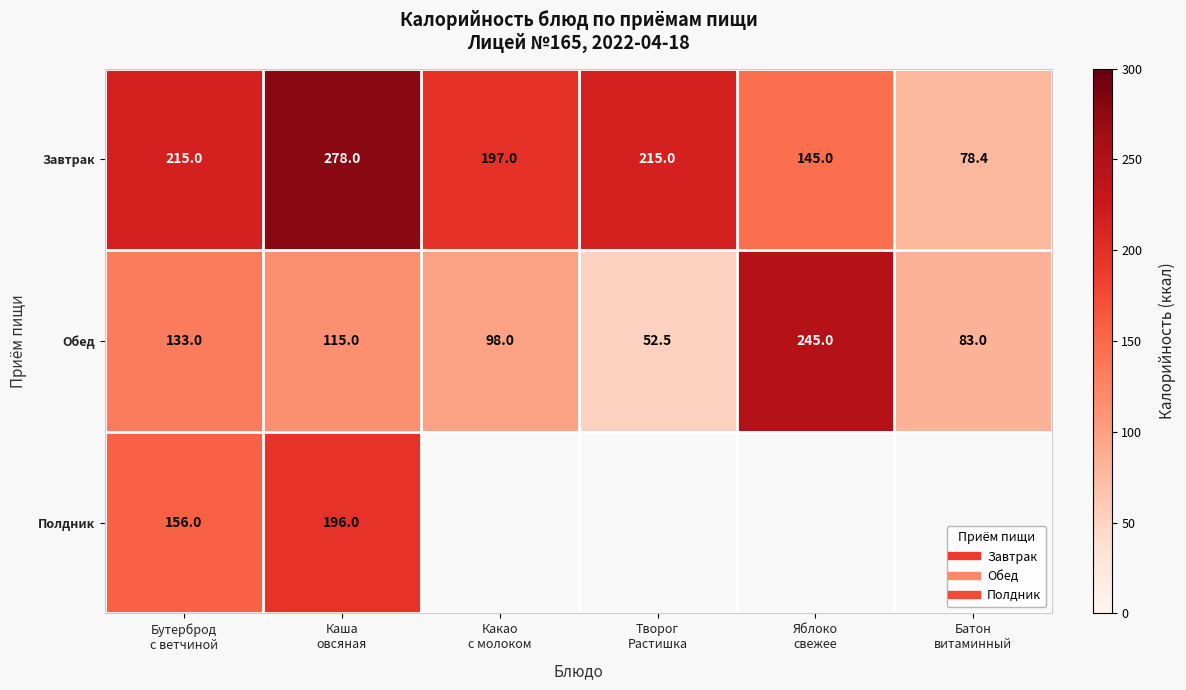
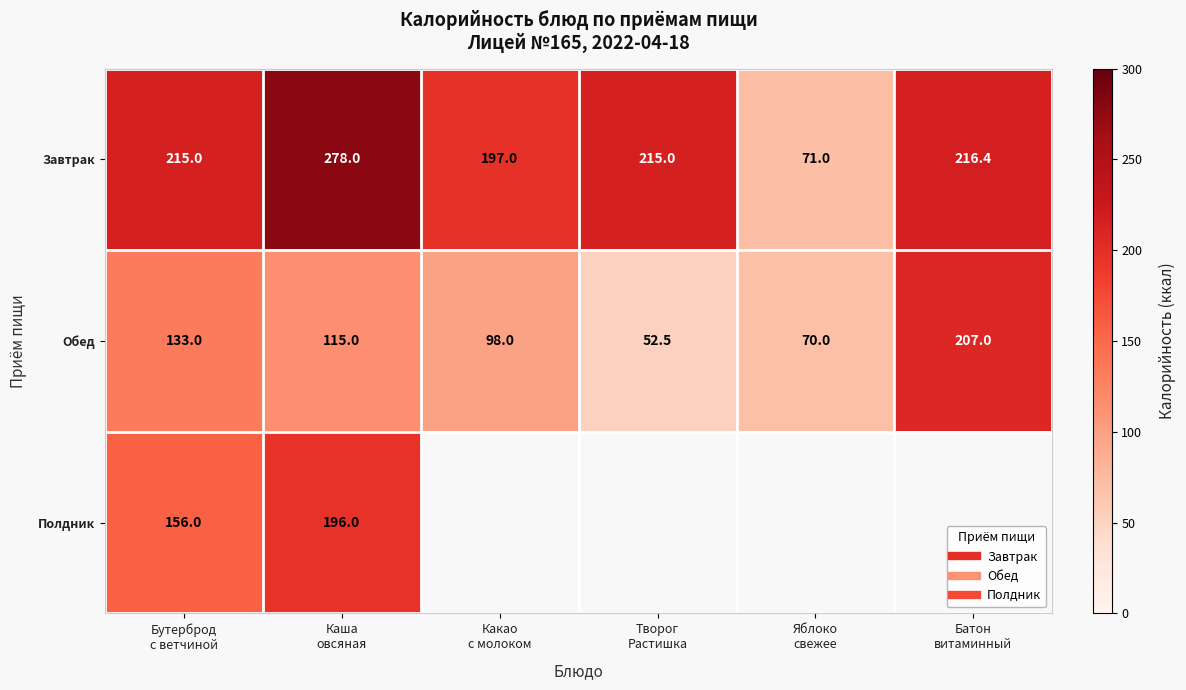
  {
    "Завтрак": {
      "Бутерброд с ветчиной": 215.0,
      "Каша овсяная": 278.0,
      "Какао с молоком": 197.0,
      "Творог Растишка": 215.0,
-     "Яблоко свежее": 145.0,
-     "Батон витаминный": 78.4
+     "Яблоко свежее": 71.0,
+     "Батон витаминный": 216.4
    },
    "Обед": {
      "Бутерброд с ветчиной": 133.0,
      "Каша овсяная": 115.0,
      "Какао с молоком": 98.0,
      "Творог Растишка": 52.5,
-     "Яблоко свежее": 245.0,
-     "Батон витаминный": 83.0
+     "Яблоко свежее": 70.0,
+     "Батон витаминный": 207.0
    },
    "Полдник": {
      "Бутерброд с ветчиной": 156.0,
      "Каша овсяная": 196.0
    }
  }
